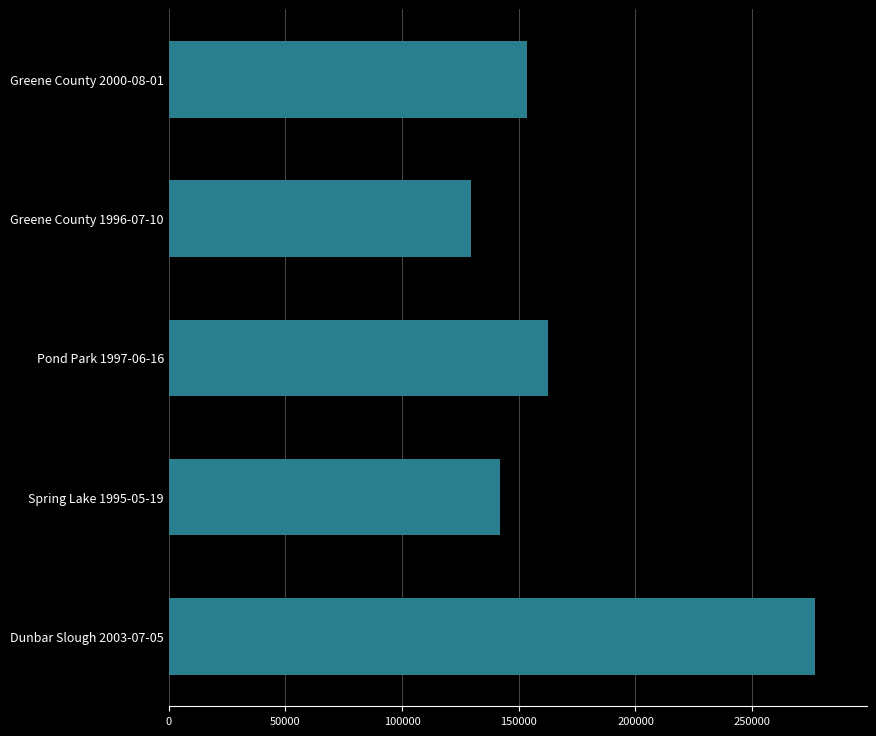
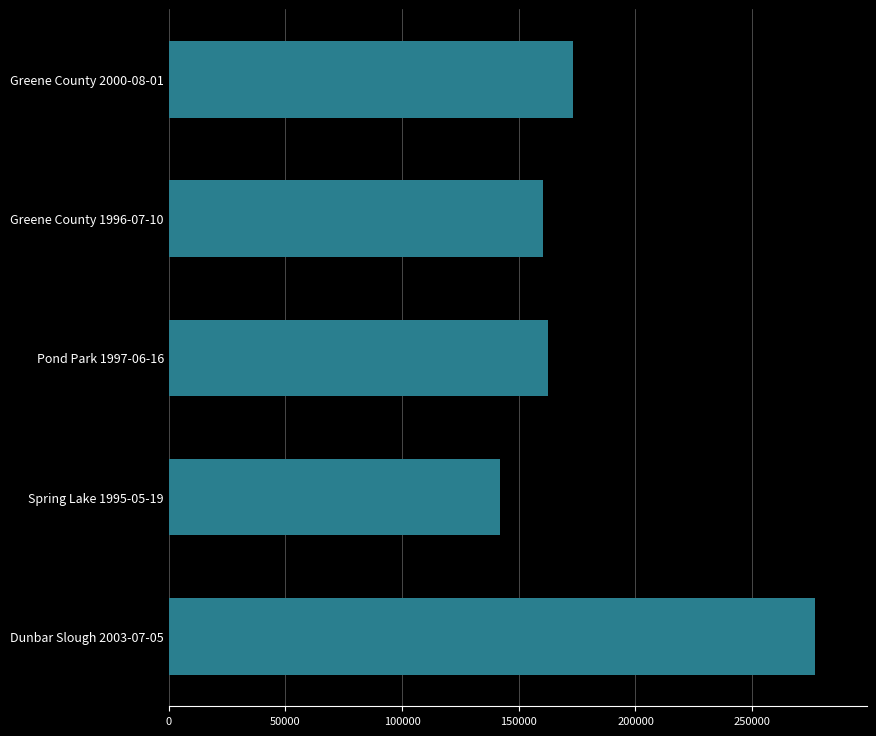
  {
-   "Greene County 2000-08-01": 154000,
-   "Greene County 1996-07-10": 130000,
+   "Greene County 2000-08-01": 173000,
+   "Greene County 1996-07-10": 160000,
    "Pond Park 1997-06-16": 162000,
    "Spring Lake 1995-05-19": 142000,
    "Dunbar Slough 2003-07-05": 277000
  }
